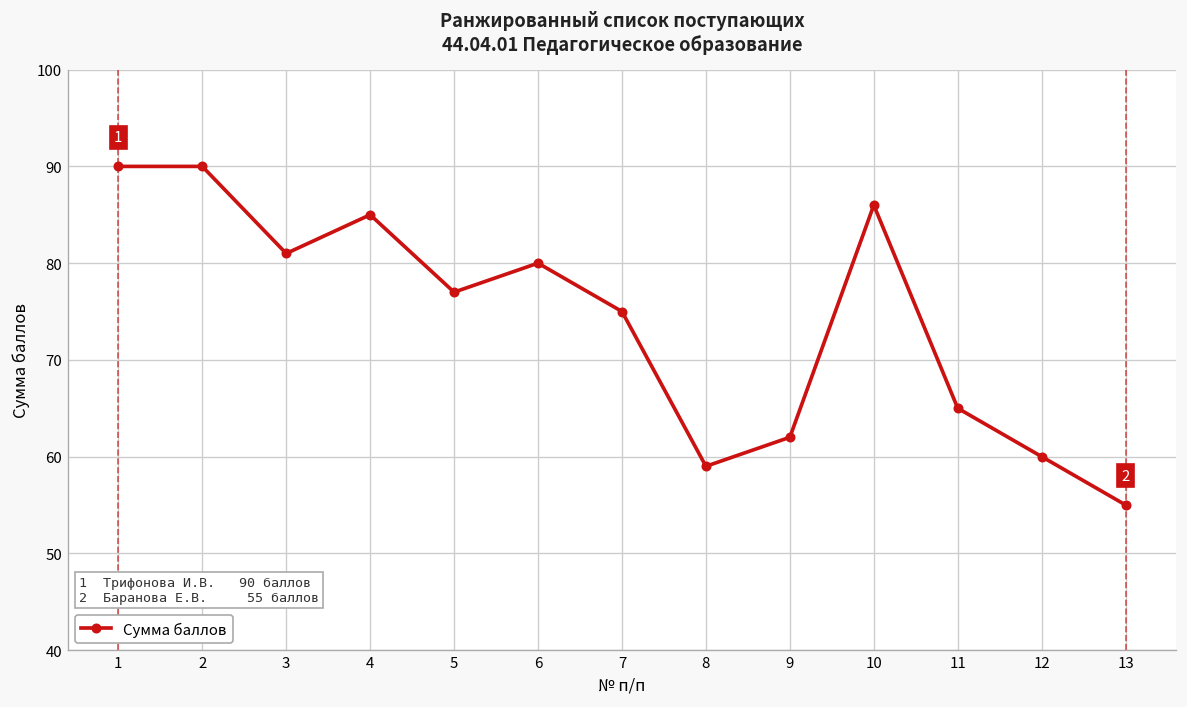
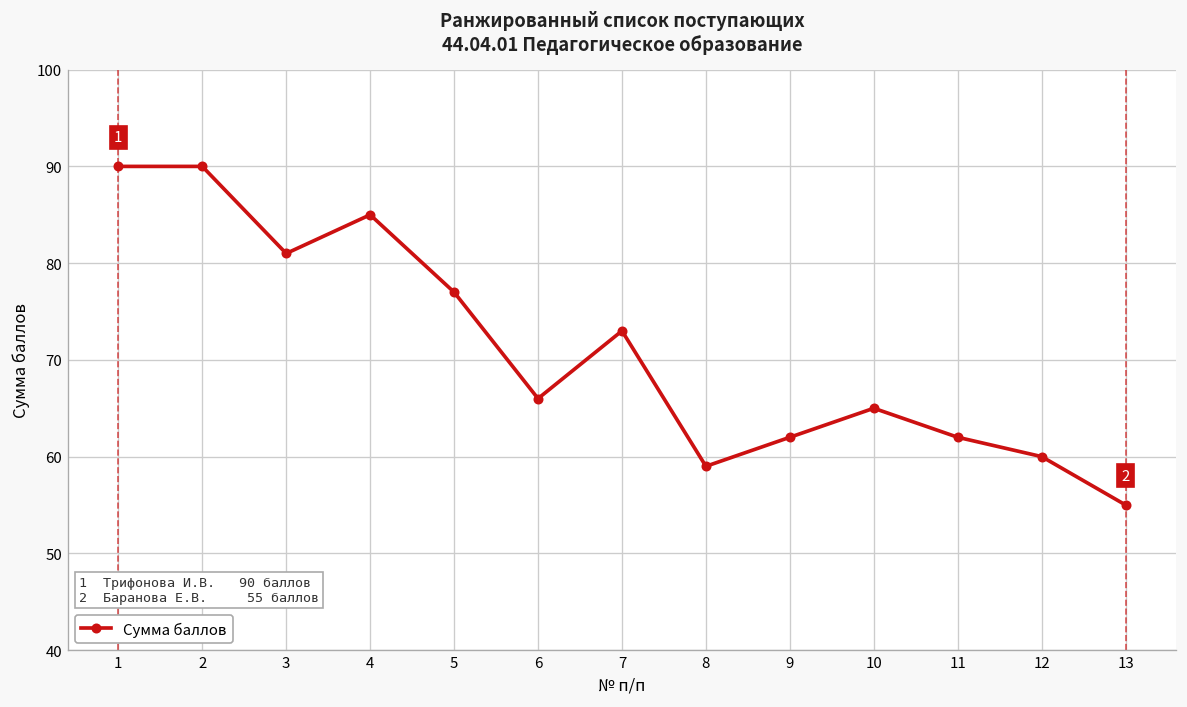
  {
    "2": 90,
    "3": 81,
    "4": 85,
    "5": 77,
-   "6": 80,
-   "7": 75,
+   "6": 66,
+   "7": 73,
    "8": 59,
    "9": 62,
-   "10": 86,
-   "11": 65,
+   "10": 65,
+   "11": 62,
    "12": 60
  }
